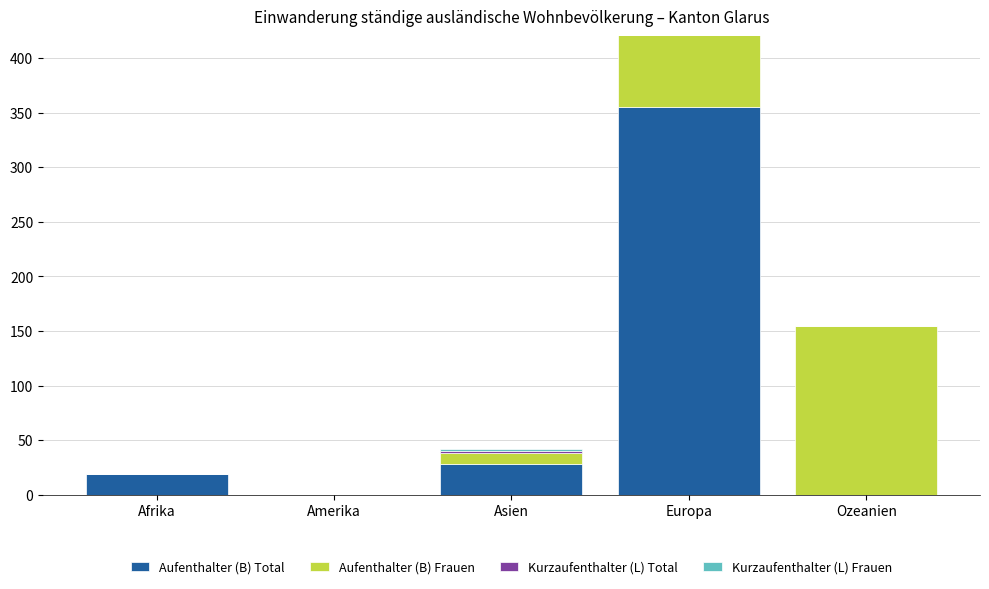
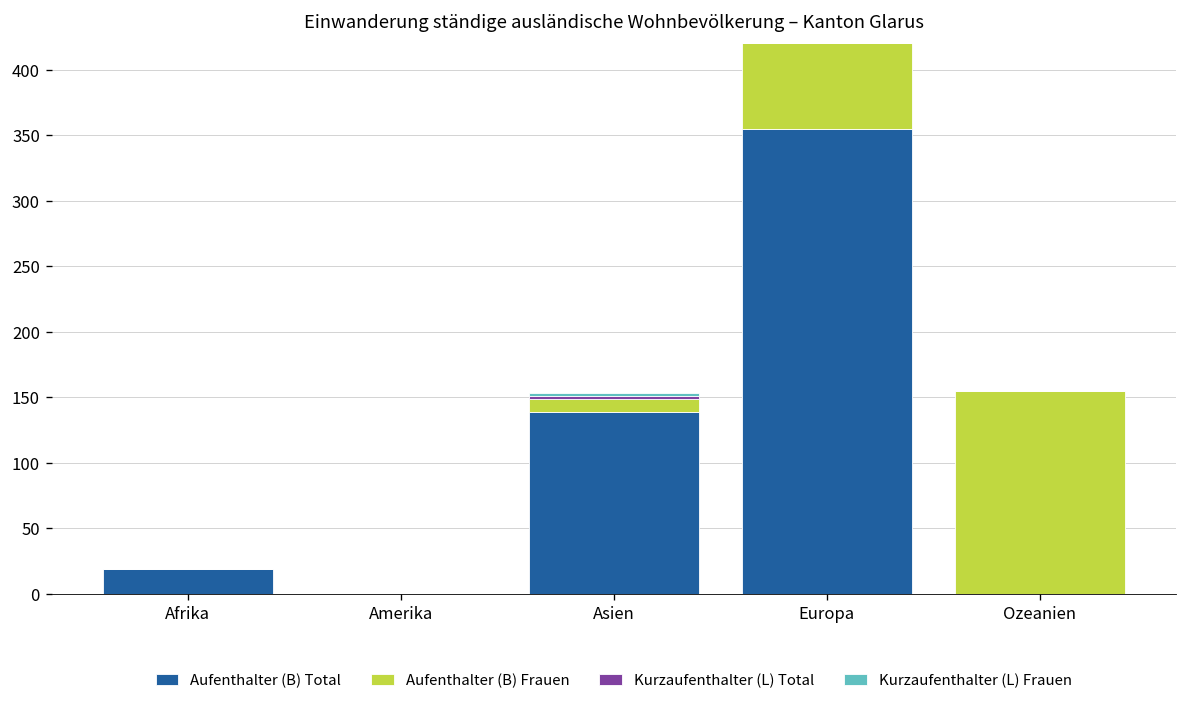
  {
    "Aufenthalter (B) Total": {
      "Afrika": 19,
      "Amerika": 0,
-     "Asien": 28,
+     "Asien": 139,
      "Europa": 355,
      "Ozeanien": 0
    },
    "Aufenthalter (B) Frauen": {
      "Afrika": 0,
      "Amerika": 0,
      "Asien": 10,
      "Ozeanien": 155
    },
    "Kurzaufenthalter (L) Total": {
      "Afrika": 0,
      "Amerika": 0,
      "Ozeanien": 0
    },
    "Kurzaufenthalter (L) Frauen": {
      "Afrika": 0,
      "Amerika": 0,
      "Ozeanien": 0
    }
  }
